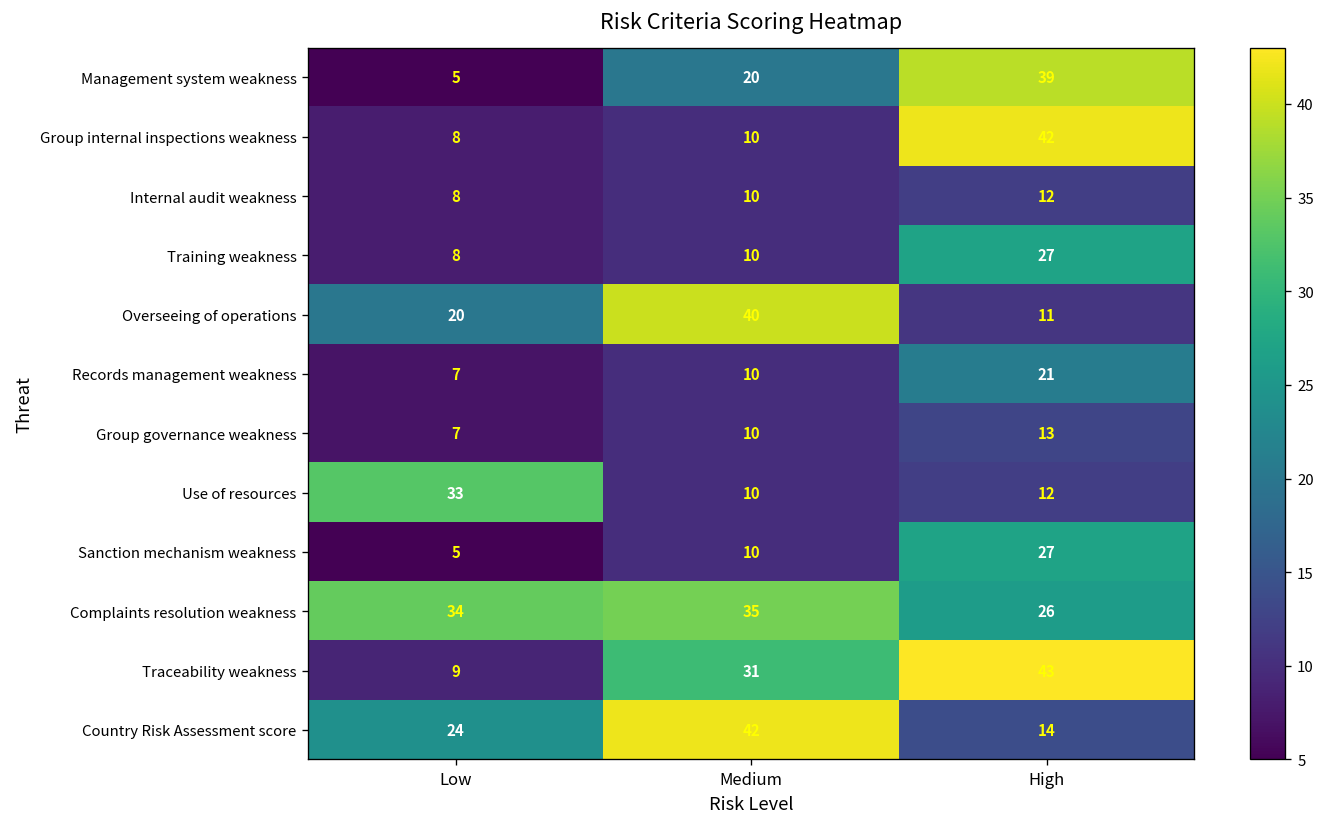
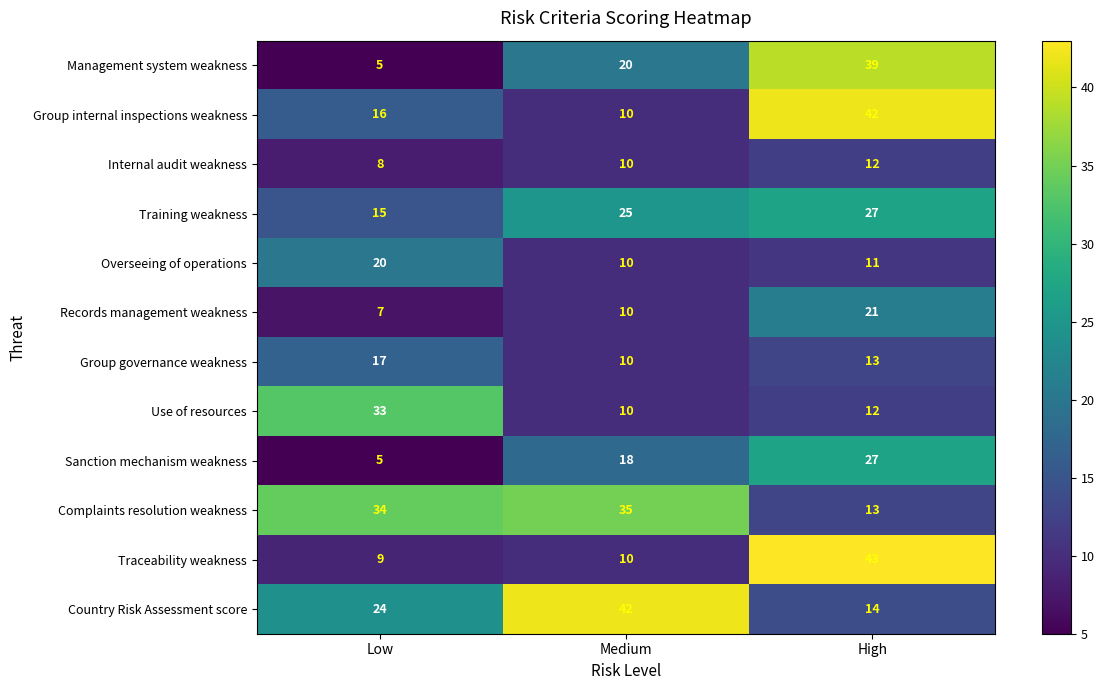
  {
    "Management system weakness": {
      "Low": 5,
      "Medium": 20,
      "High": 39
    },
    "Group internal inspections weakness": {
-     "Low": 8,
+     "Low": 16,
      "Medium": 10
    },
    "Internal audit weakness": {
      "Low": 8,
      "Medium": 10,
      "High": 12
    },
    "Training weakness": {
-     "Low": 8,
-     "Medium": 10,
+     "Low": 15,
+     "Medium": 25,
      "High": 27
    },
    "Overseeing of operations": {
      "Low": 20,
-     "Medium": 40,
+     "Medium": 10,
      "High": 11
    },
    "Records management weakness": {
      "Low": 7,
      "Medium": 10,
      "High": 21
    },
    "Group governance weakness": {
-     "Low": 7,
+     "Low": 17,
      "Medium": 10,
      "High": 13
    },
    "Use of resources": {
      "Low": 33,
      "Medium": 10,
      "High": 12
    },
    "Sanction mechanism weakness": {
      "Low": 5,
-     "Medium": 10,
+     "Medium": 18,
      "High": 27
    },
    "Complaints resolution weakness": {
      "Low": 34,
      "Medium": 35,
-     "High": 26
+     "High": 13
    },
    "Traceability weakness": {
      "Low": 9,
-     "Medium": 31
+     "Medium": 10
    },
    "Country Risk Assessment score": {
      "Low": 24,
      "High": 14
    }
  }
